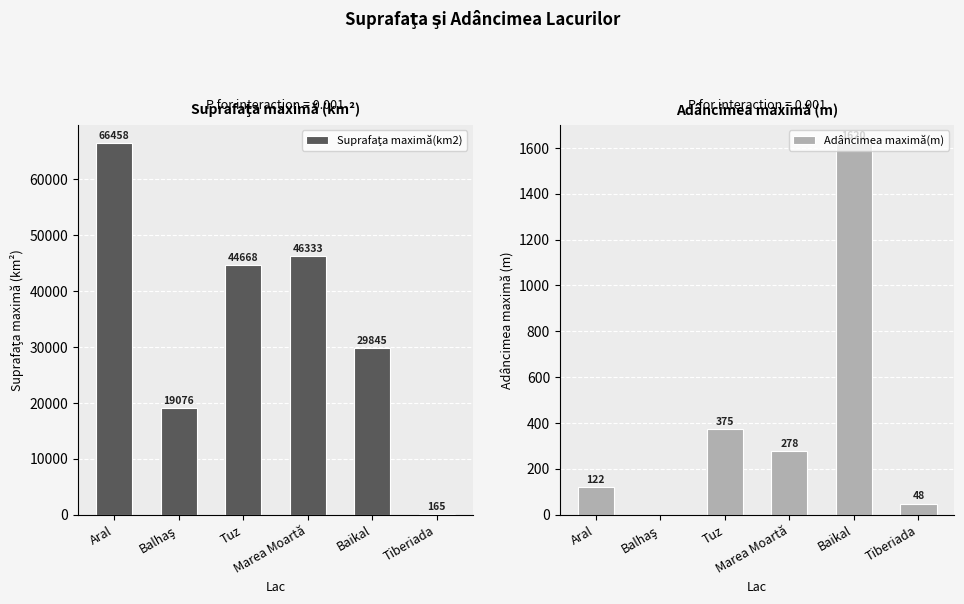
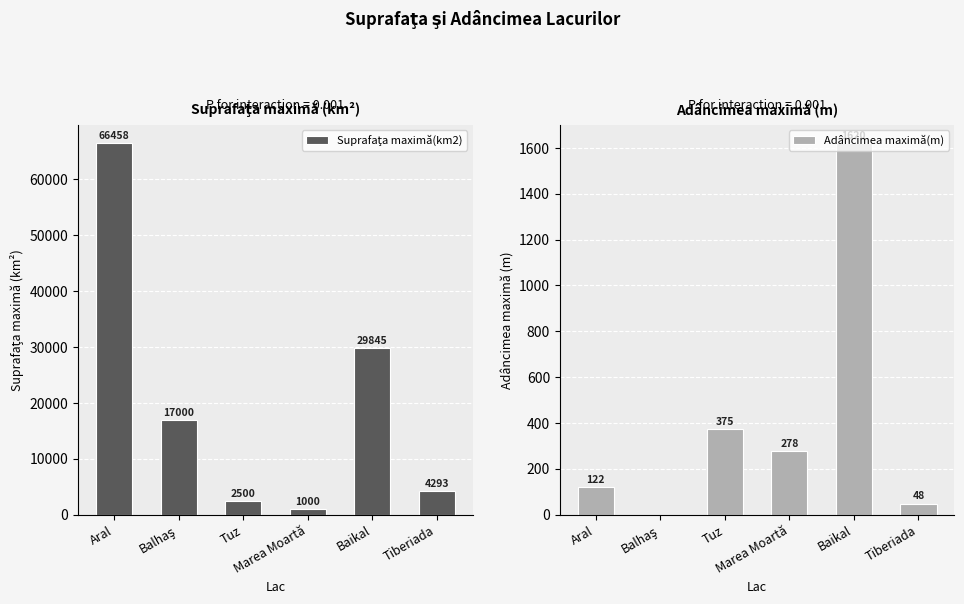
  {
    "Suprafaţa maximă (km²)": {
      "Aral": 66458,
-     "Balhaş": 19076,
-     "Tuz": 44668,
-     "Marea Moartă": 46333,
+     "Balhaş": 17000,
+     "Tuz": 2500,
+     "Marea Moartă": 1000,
      "Baikal": 29845,
-     "Tiberiada": 165
+     "Tiberiada": 4293
    },
    "Adâncimea maximă (m)": {
      "Aral": 122,
      "Tuz": 375,
      "Marea Moartă": 278,
      "Tiberiada": 48
    }
  }
